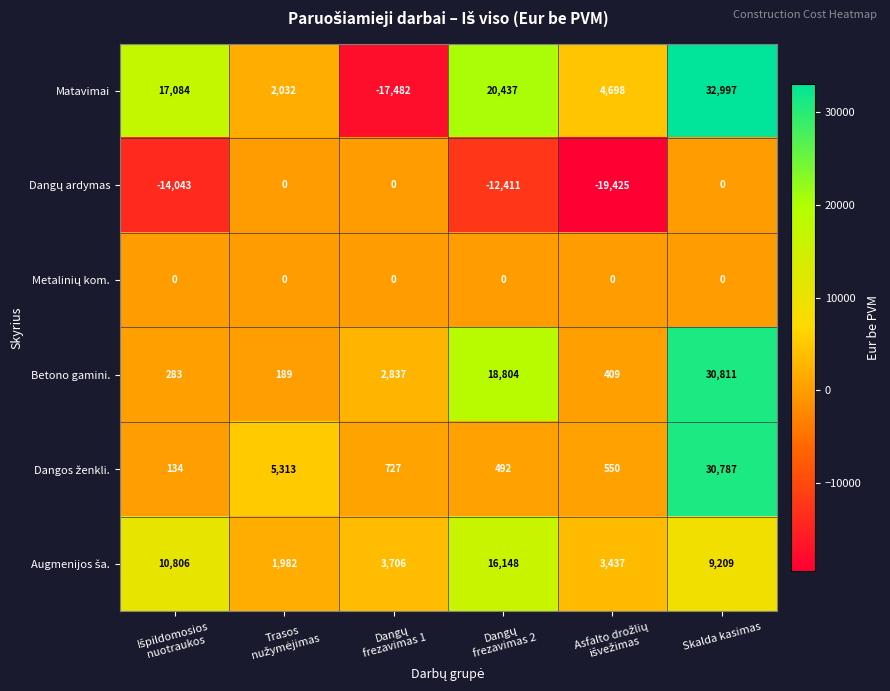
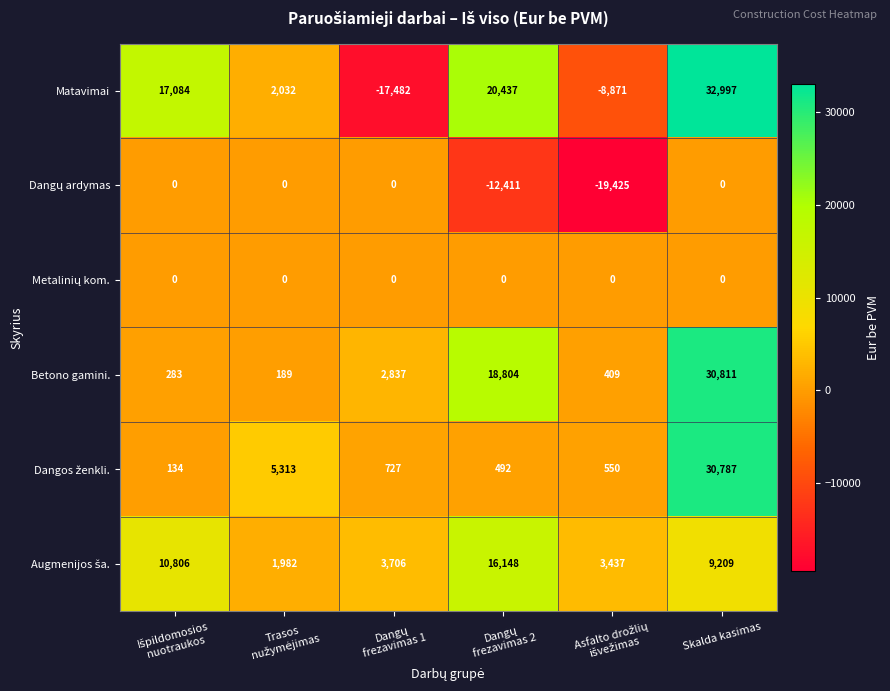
  {
    "Matavimai": {
      "Išpildomosios nuotraukos": "17,084",
      "Trasos nužymėjimas": "2,032",
      "Dangų frezavimas 1": "-17,482",
      "Dangų frezavimas 2": "20,437",
-     "Asfalto drožlių išvežimas": "4,698",
+     "Asfalto drožlių išvežimas": "-8,871",
      "Skalda kasimas": "32,997"
    },
    "Dangų ardymas": {
-     "Išpildomosios nuotraukos": "-14,043",
+     "Išpildomosios nuotraukos": "0",
      "Trasos nužymėjimas": "0",
      "Dangų frezavimas 1": "0",
      "Dangų frezavimas 2": "-12,411",
      "Asfalto drožlių išvežimas": "-19,425",
      "Skalda kasimas": "0"
    },
    "Metalinių kom.": {
      "Išpildomosios nuotraukos": "0",
      "Trasos nužymėjimas": "0",
      "Dangų frezavimas 1": "0",
      "Dangų frezavimas 2": "0",
      "Asfalto drožlių išvežimas": "0",
      "Skalda kasimas": "0"
    },
    "Betono gamini.": {
      "Išpildomosios nuotraukos": "283",
      "Trasos nužymėjimas": "189",
      "Dangų frezavimas 1": "2,837",
      "Dangų frezavimas 2": "18,804",
      "Asfalto drožlių išvežimas": "409",
      "Skalda kasimas": "30,811"
    },
    "Dangos ženkli.": {
      "Išpildomosios nuotraukos": "134",
      "Trasos nužymėjimas": "5,313",
      "Dangų frezavimas 1": "727",
      "Dangų frezavimas 2": "492",
      "Asfalto drožlių išvežimas": "550",
      "Skalda kasimas": "30,787"
    },
    "Augmenijos ša.": {
      "Išpildomosios nuotraukos": "10,806",
      "Trasos nužymėjimas": "1,982",
      "Dangų frezavimas 1": "3,706",
      "Dangų frezavimas 2": "16,148",
      "Asfalto drožlių išvežimas": "3,437",
      "Skalda kasimas": "9,209"
    }
  }
